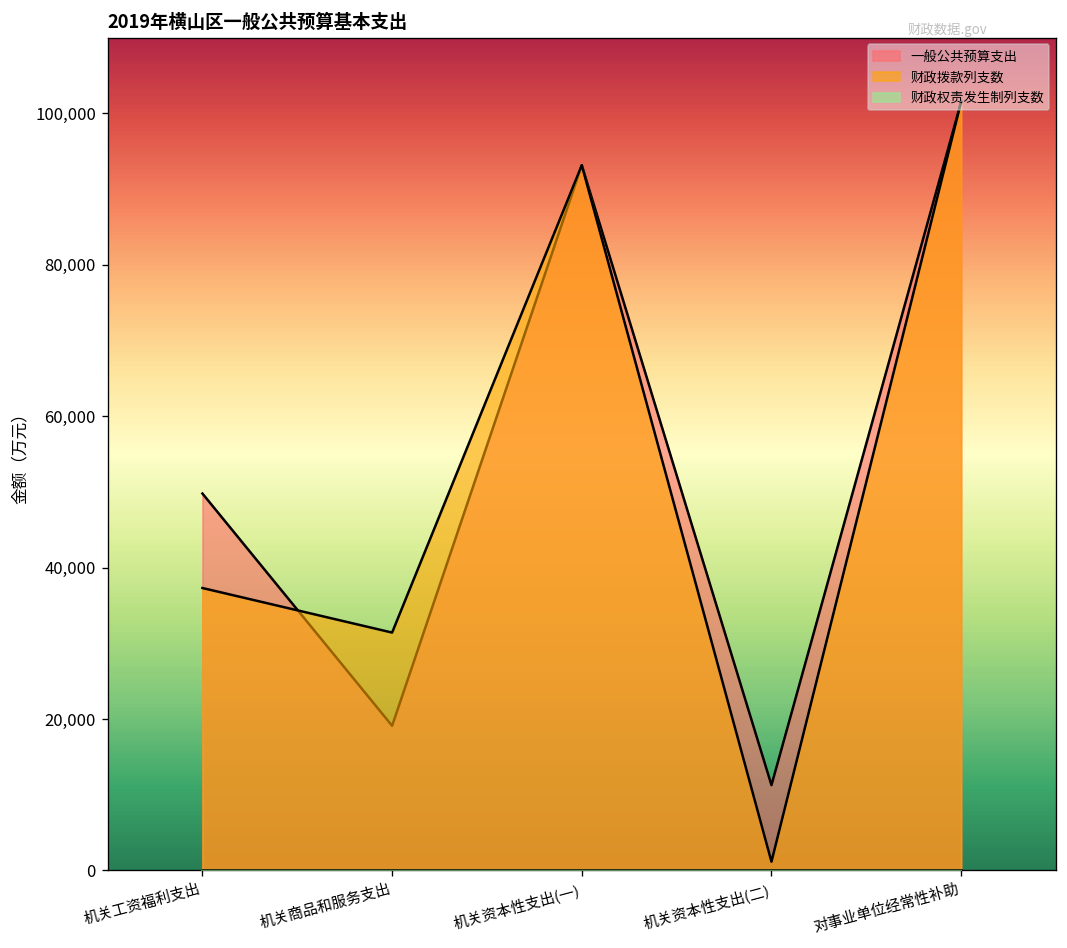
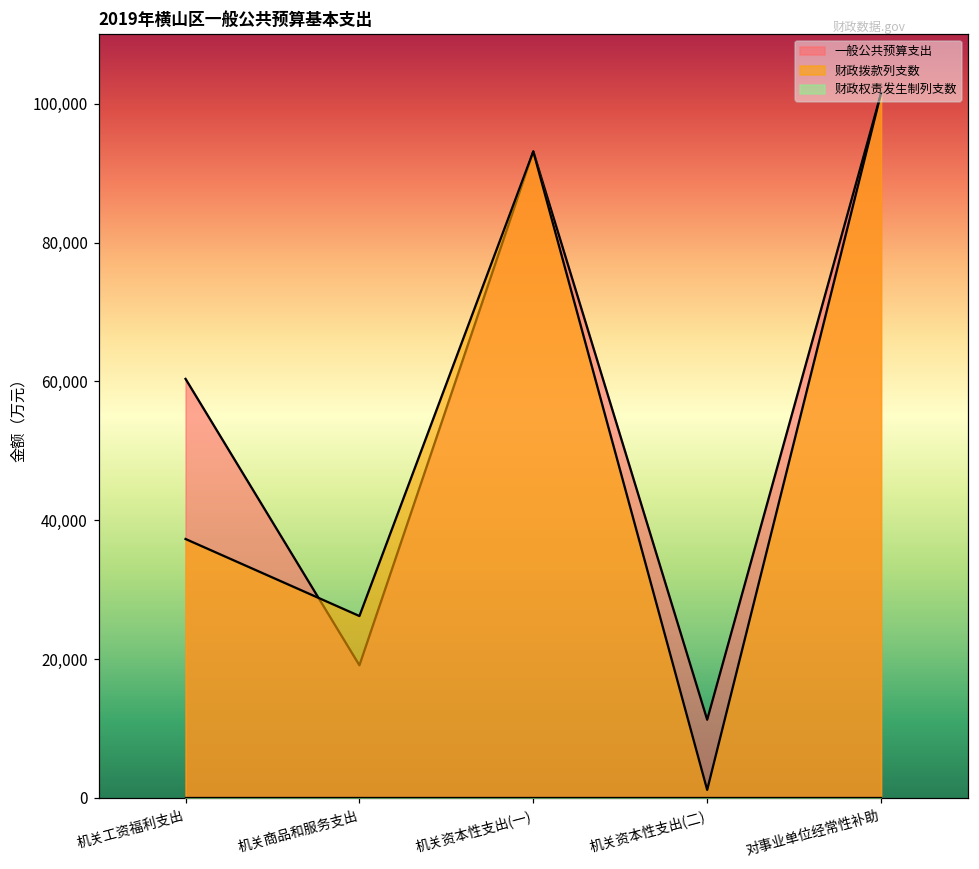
  {
    "一般公共预算支出": {
-     "机关工资福利支出": "50,000",
+     "机关工资福利支出": "60,000",
      "机关商品和服务支出": "19,000",
      "机关资本性支出(二)": "11,000"
    },
    "财政拨款列支数": {
      "机关工资福利支出": "37,000",
-     "机关商品和服务支出": "31,000",
+     "机关商品和服务支出": "26,000",
      "机关资本性支出(二)": "1,000"
    },
    "财政权责发生制列支数": {
      "机关工资福利支出": "0",
      "机关商品和服务支出": "0",
      "机关资本性支出(一)": "0",
      "机关资本性支出(二)": "0",
      "对事业单位经常性补助": "0"
    }
  }
